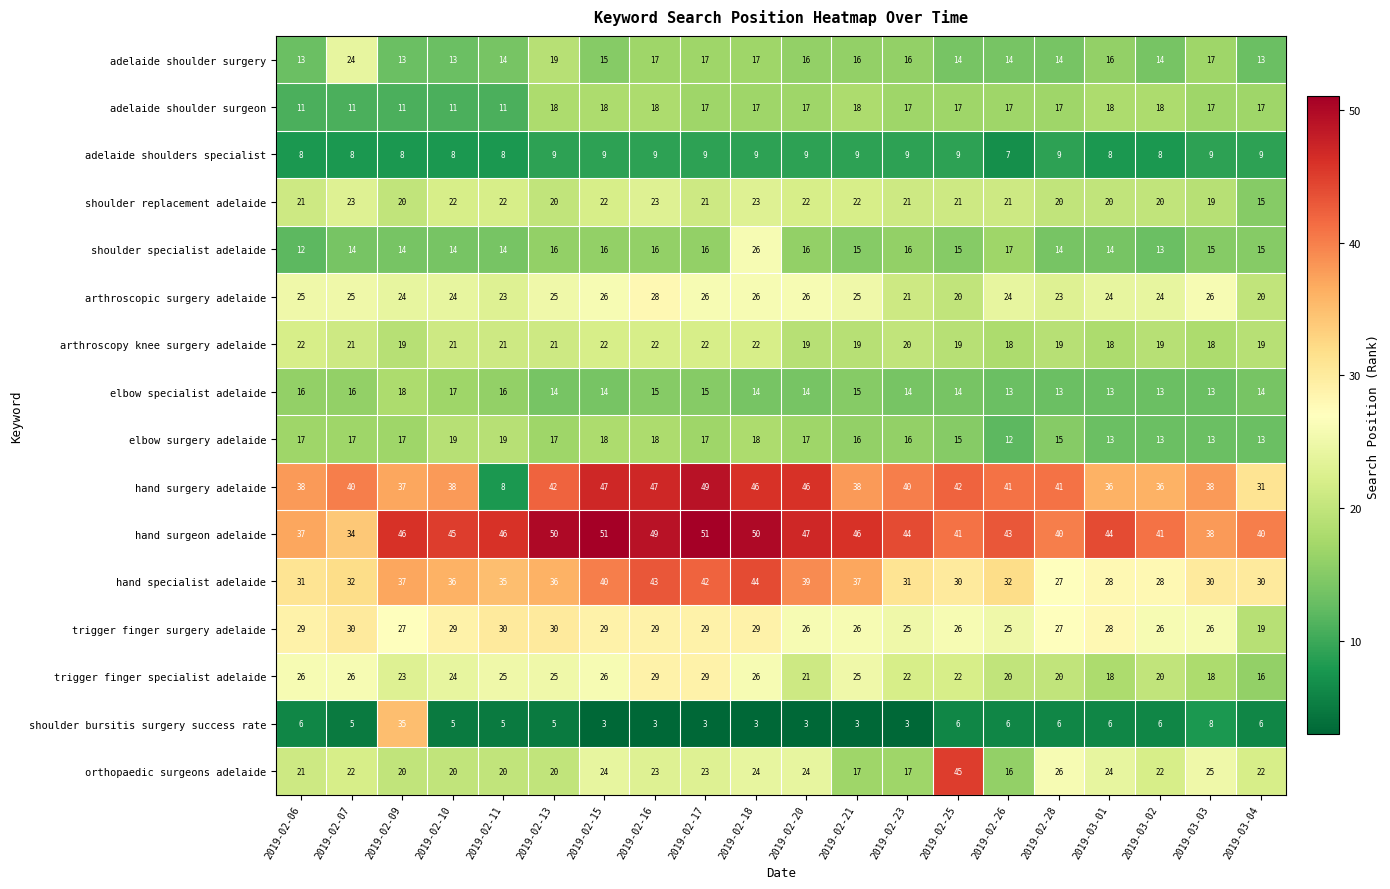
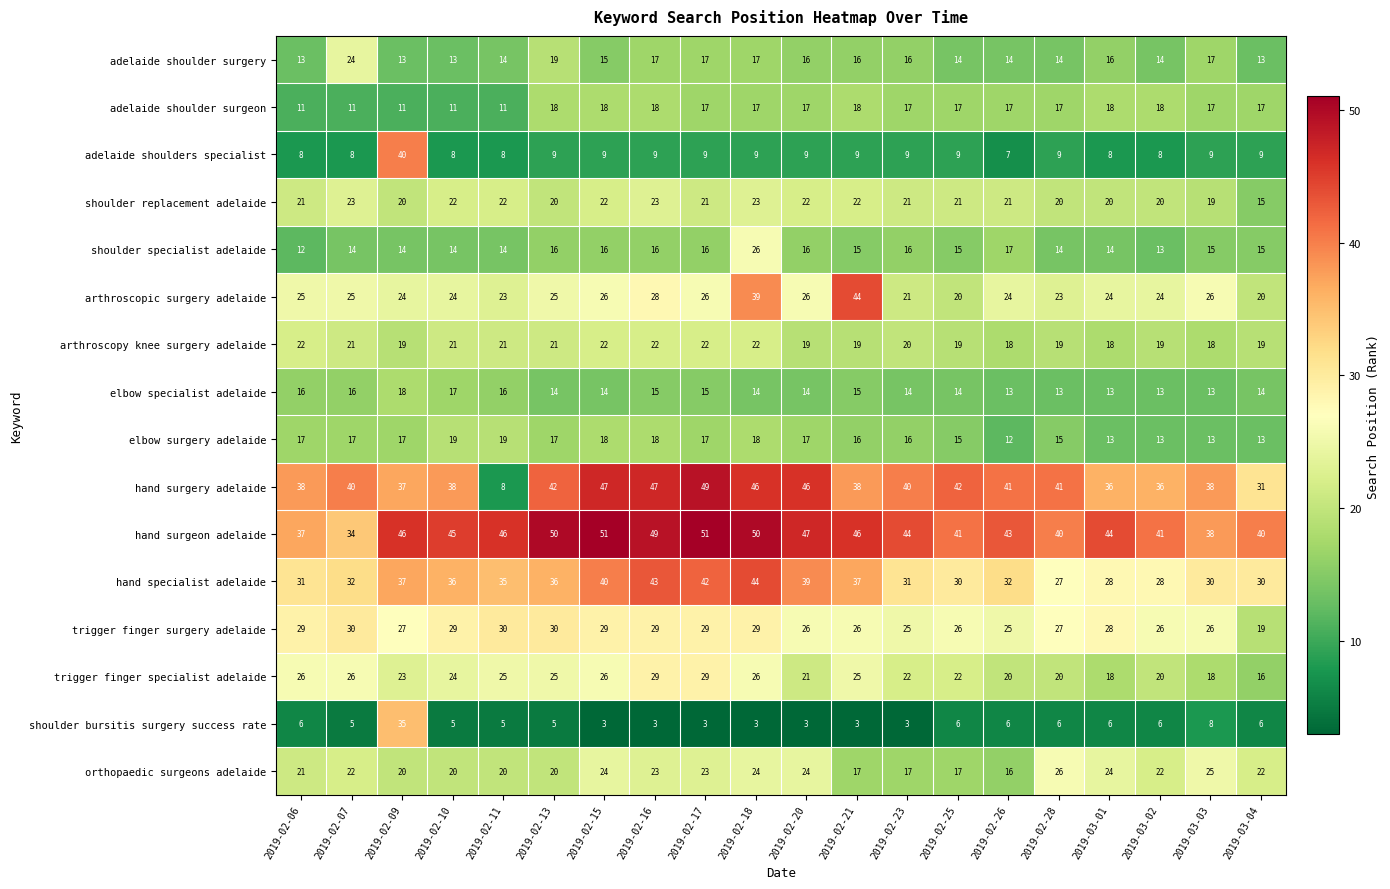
  {
    "adelaide shoulders specialist": {
      "2019-02-06": 8,
      "2019-02-07": 8,
-     "2019-02-09": 8,
+     "2019-02-09": 40,
      "2019-02-10": 8,
      "2019-02-11": 8,
      "2019-02-13": 9,
      "2019-02-15": 9,
      "2019-02-16": 9,
      "2019-02-17": 9,
      "2019-02-18": 9,
      "2019-02-20": 9,
      "2019-02-21": 9,
      "2019-02-23": 9,
      "2019-02-25": 9,
      "2019-02-26": 7,
      "2019-02-28": 9,
      "2019-03-01": 8,
      "2019-03-02": 8,
      "2019-03-03": 9,
      "2019-03-04": 9
    },
    "arthroscopic surgery adelaide": {
      "2019-02-06": 25,
      "2019-02-07": 25,
      "2019-02-09": 24,
      "2019-02-10": 24,
      "2019-02-11": 23,
      "2019-02-13": 25,
      "2019-02-15": 26,
      "2019-02-16": 28,
      "2019-02-17": 26,
-     "2019-02-18": 26,
+     "2019-02-18": 39,
      "2019-02-20": 26,
-     "2019-02-21": 25,
+     "2019-02-21": 44,
      "2019-02-23": 21,
      "2019-02-25": 20,
      "2019-02-26": 24,
      "2019-02-28": 23,
      "2019-03-01": 24,
      "2019-03-02": 24,
      "2019-03-03": 26,
      "2019-03-04": 20
    },
    "orthopaedic surgeons adelaide": {
      "2019-02-06": 21,
      "2019-02-07": 22,
      "2019-02-09": 20,
      "2019-02-10": 20,
      "2019-02-11": 20,
      "2019-02-13": 20,
      "2019-02-15": 24,
      "2019-02-16": 23,
      "2019-02-17": 23,
      "2019-02-18": 24,
      "2019-02-20": 24,
      "2019-02-21": 17,
      "2019-02-23": 17,
-     "2019-02-25": 45,
+     "2019-02-25": 17,
      "2019-02-26": 16,
      "2019-02-28": 26,
      "2019-03-01": 24,
      "2019-03-02": 22,
      "2019-03-03": 25,
      "2019-03-04": 22
    }
  }
